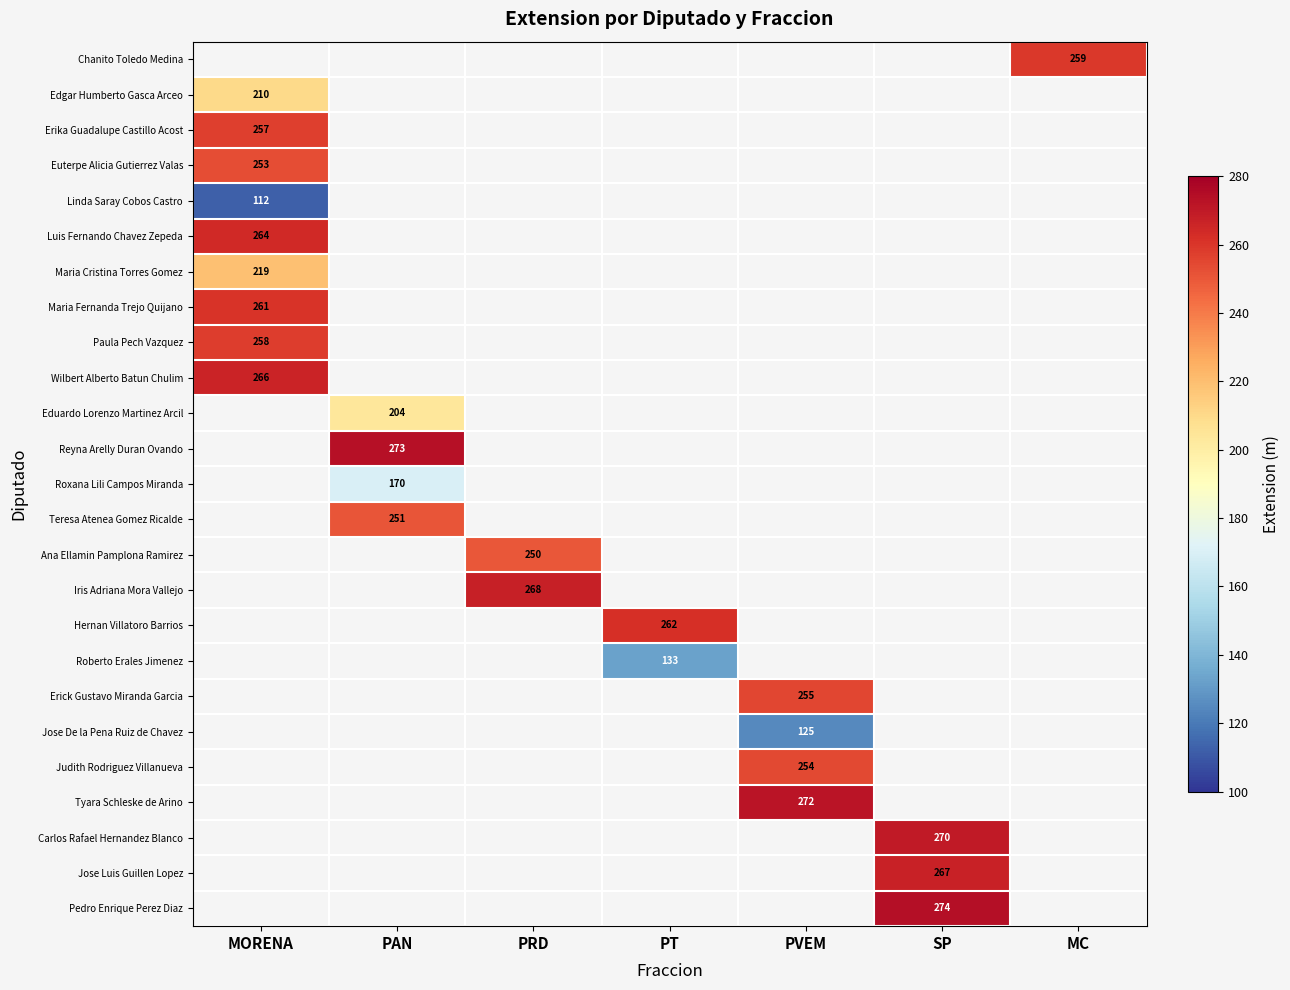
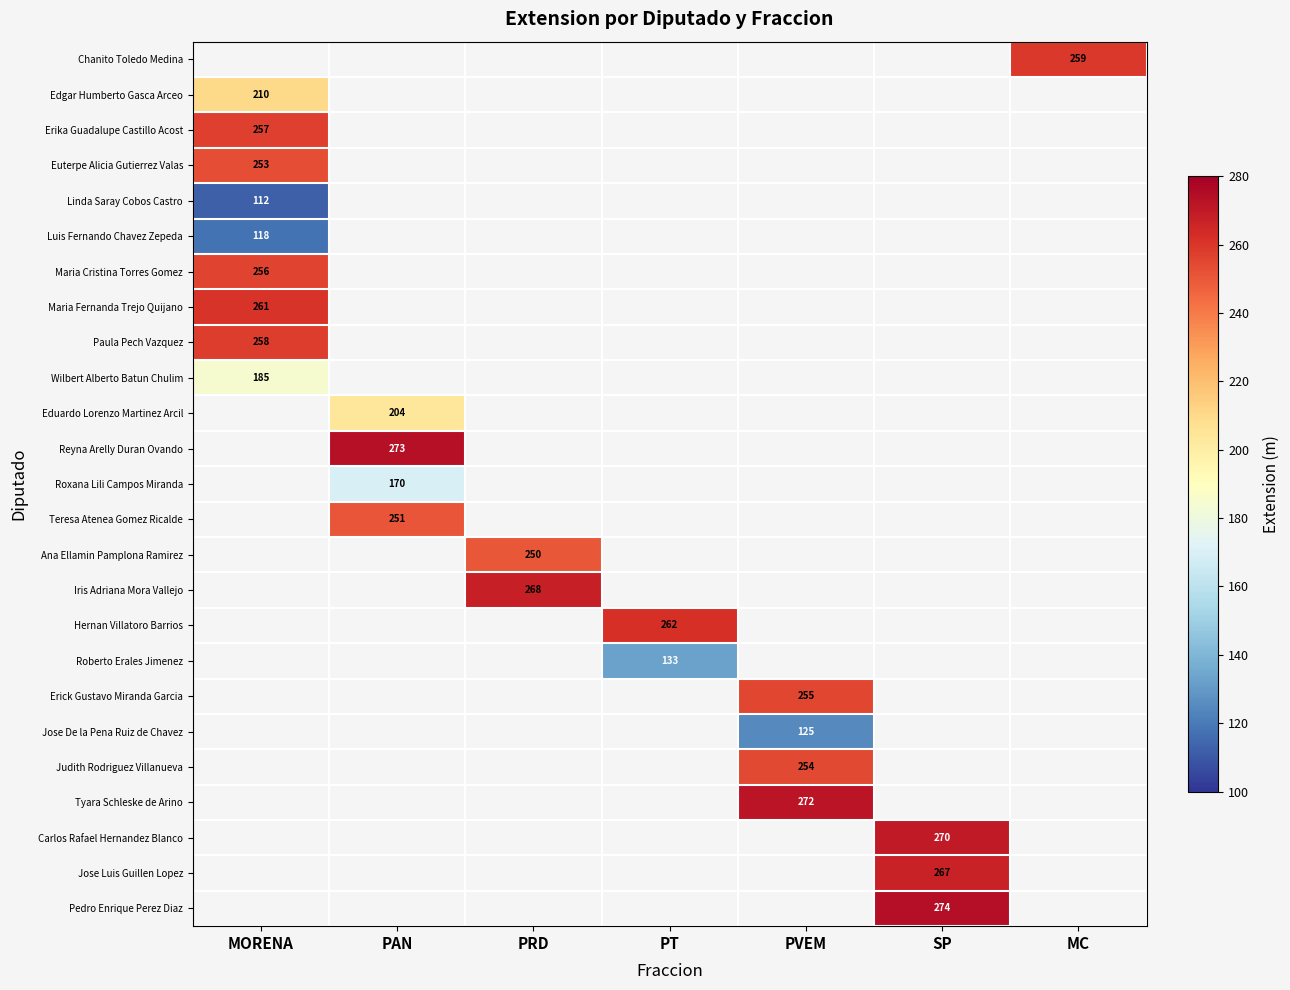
  {
    "Chanito Toledo Medina": {
      "MC": 259
    },
    "Edgar Humberto Gasca Arceo": {
      "MORENA": 210
    },
    "Erika Guadalupe Castillo Acost": {
      "MORENA": 257
    },
    "Euterpe Alicia Gutierrez Valas": {
      "MORENA": 253
    },
    "Linda Saray Cobos Castro": {
      "MORENA": 112
    },
    "Luis Fernando Chavez Zepeda": {
-     "MORENA": 264
+     "MORENA": 118
    },
    "Maria Cristina Torres Gomez": {
-     "MORENA": 219
+     "MORENA": 256
    },
    "Maria Fernanda Trejo Quijano": {
      "MORENA": 261
    },
    "Paula Pech Vazquez": {
      "MORENA": 258
    },
    "Wilbert Alberto Batun Chulim": {
-     "MORENA": 266
+     "MORENA": 185
    },
    "Eduardo Lorenzo Martinez Arcil": {
      "PAN": 204
    },
    "Reyna Arelly Duran Ovando": {
      "PAN": 273
    },
    "Roxana Lili Campos Miranda": {
      "PAN": 170
    },
    "Teresa Atenea Gomez Ricalde": {
      "PAN": 251
    },
    "Ana Ellamin Pamplona Ramirez": {
      "PRD": 250
    },
    "Iris Adriana Mora Vallejo": {
      "PRD": 268
    },
    "Hernan Villatoro Barrios": {
      "PT": 262
    },
    "Roberto Erales Jimenez": {
      "PT": 133
    },
    "Erick Gustavo Miranda Garcia": {
      "PVEM": 255
    },
    "Jose De la Pena Ruiz de Chavez": {
      "PVEM": 125
    },
    "Judith Rodriguez Villanueva": {
      "PVEM": 254
    },
    "Tyara Schleske de Arino": {
      "PVEM": 272
    },
    "Carlos Rafael Hernandez Blanco": {
      "SP": 270
    },
    "Jose Luis Guillen Lopez": {
      "SP": 267
    },
    "Pedro Enrique Perez Diaz": {
      "SP": 274
    }
  }
